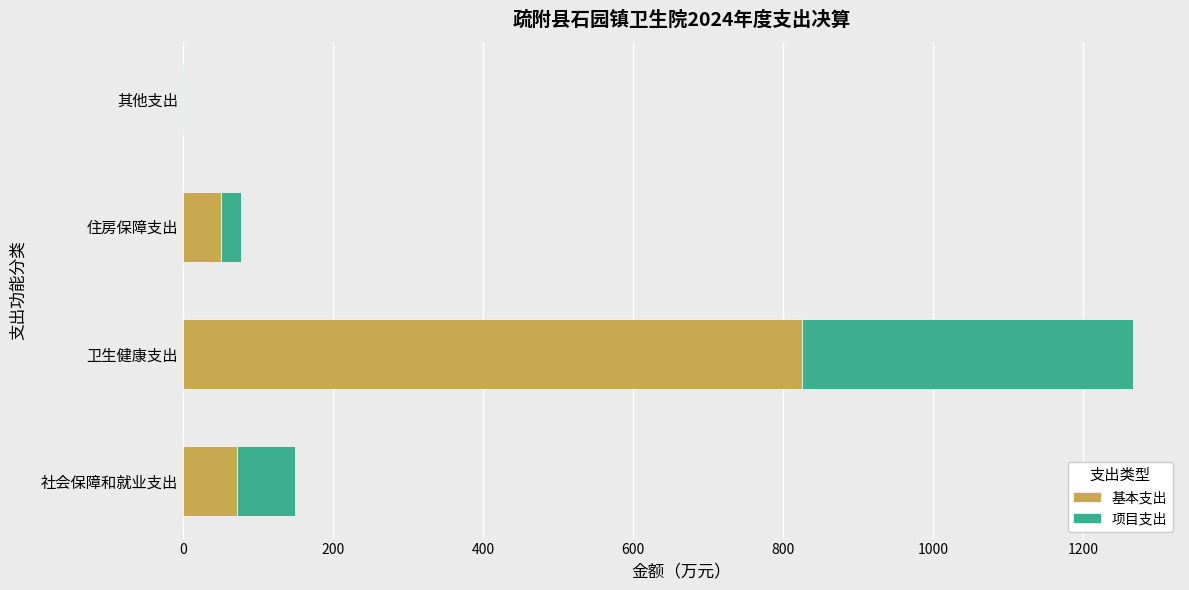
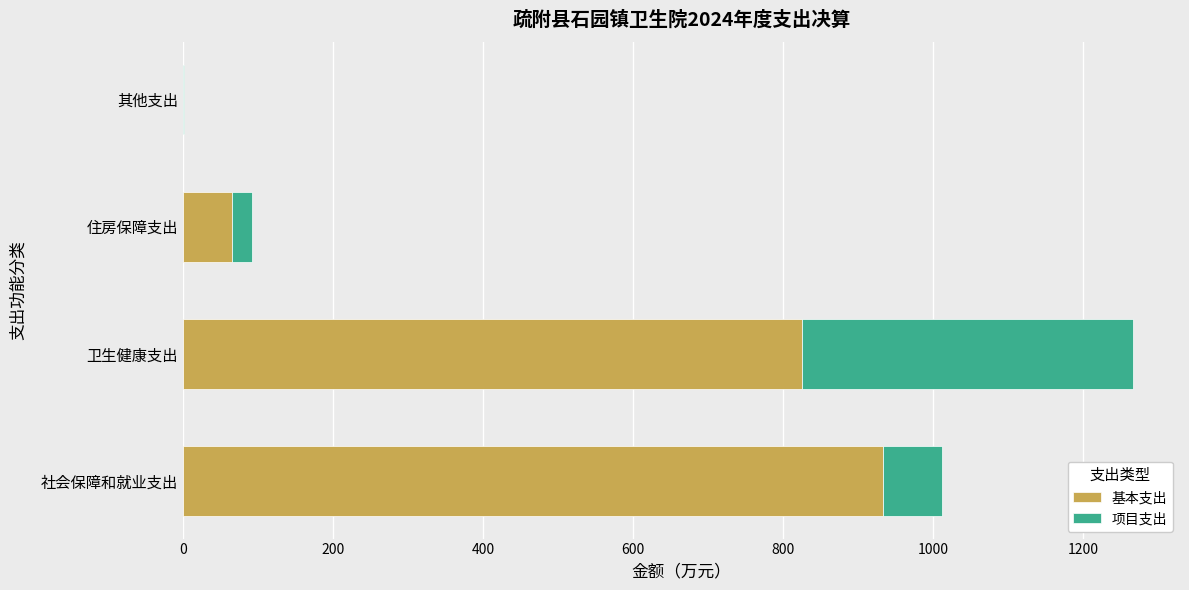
  {
    "基本支出": {
      "其他支出": 0,
-     "住房保障支出": 50,
+     "住房保障支出": 70,
      "卫生健康支出": 820,
-     "社会保障和就业支出": 70
+     "社会保障和就业支出": 930
    },
    "项目支出": {
      "住房保障支出": 30,
      "卫生健康支出": 440,
      "社会保障和就业支出": 80
    }
  }
